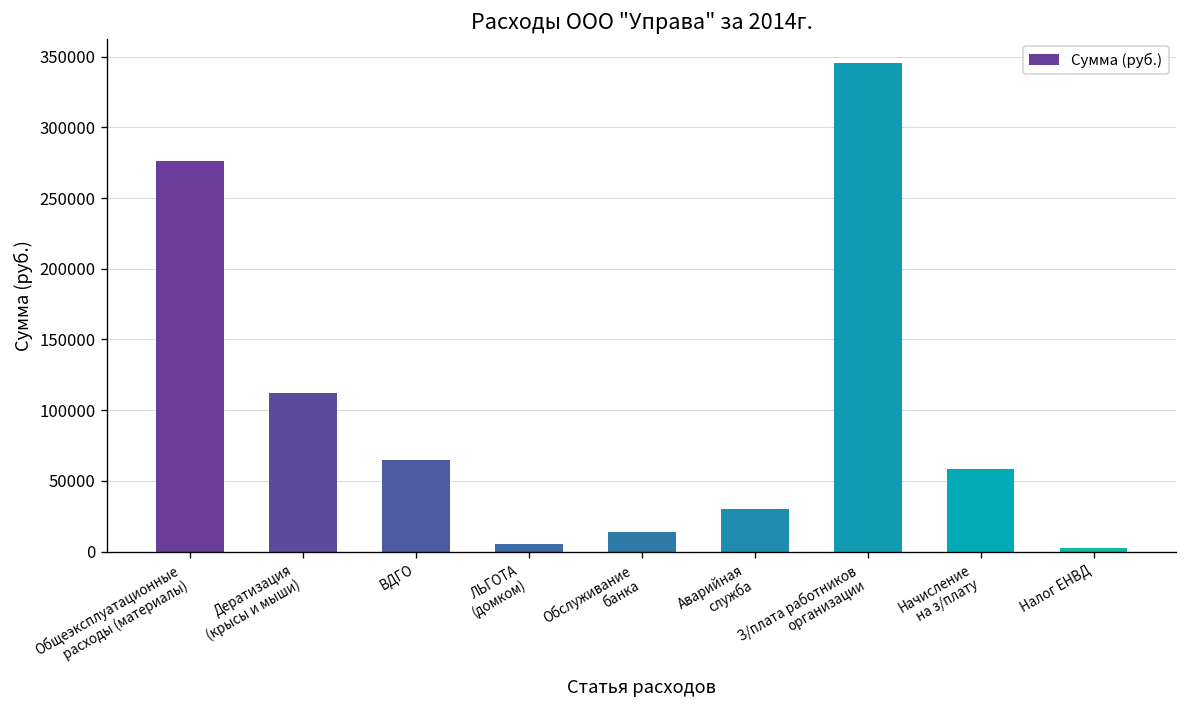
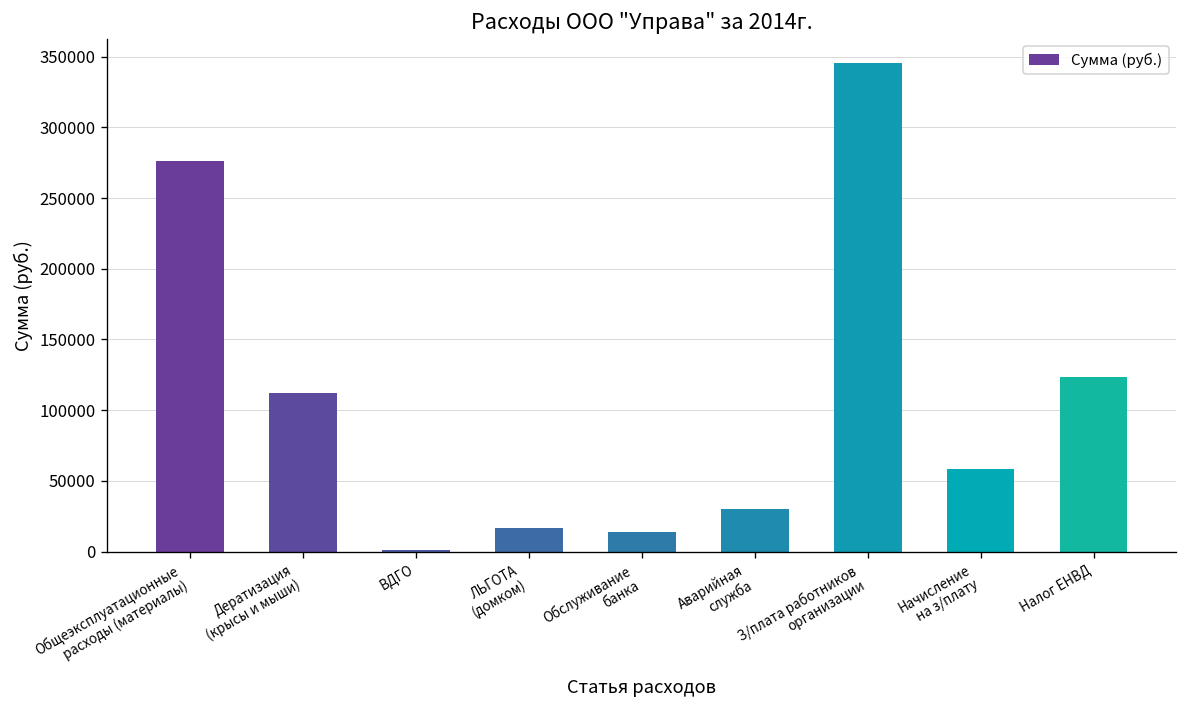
  {
    "Общеэксплуатационные расходы (материалы)": 276000,
    "Дератизация (крысы и мыши)": 112000,
-   "ВДГО": 65000,
-   "ЛЬГОТА (домком)": 5000,
+   "ВДГО": 1000,
+   "ЛЬГОТА (домком)": 17000,
    "Обслуживание банка": 14000,
    "Аварийная служба": 30000,
    "З/плата работников организации": 345000,
    "Начисление на з/плату": 58000,
-   "Налог ЕНВД": 3000
+   "Налог ЕНВД": 123000
  }
